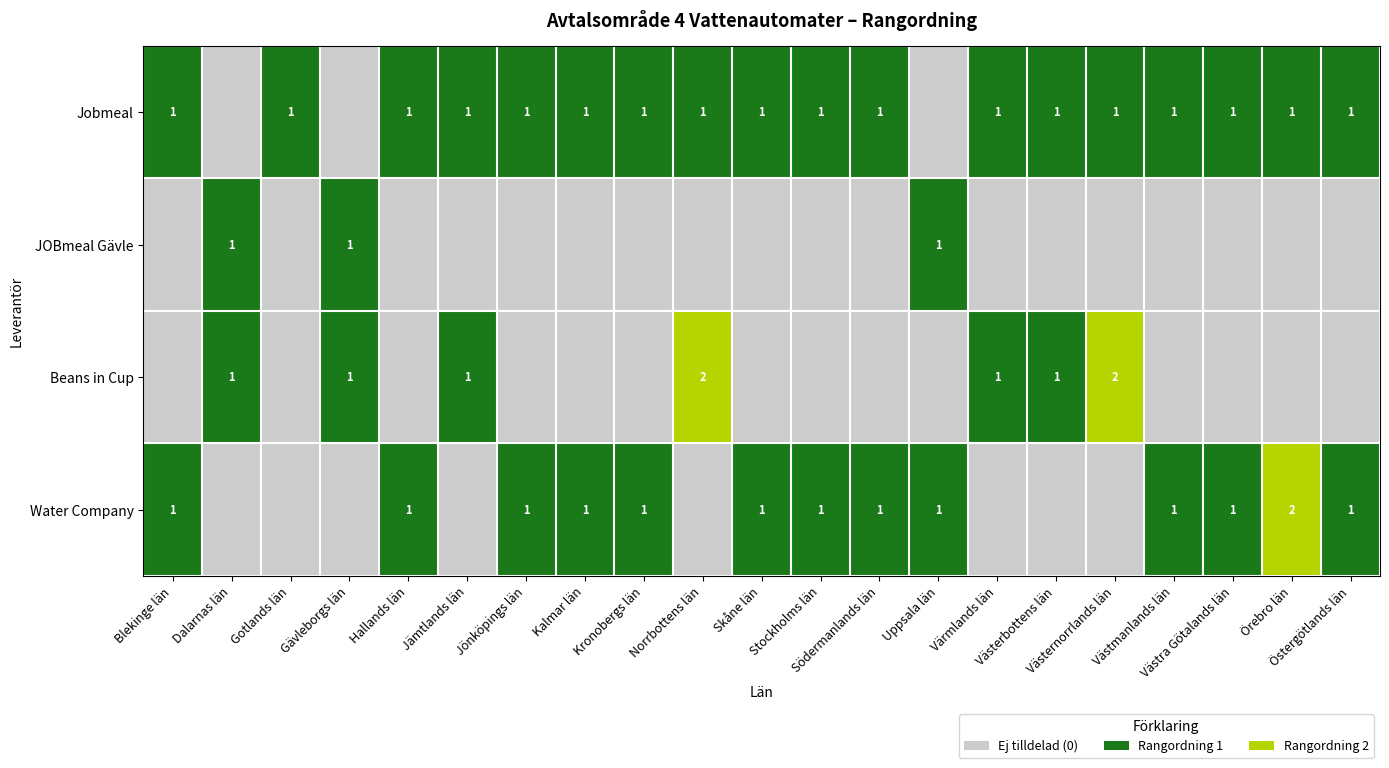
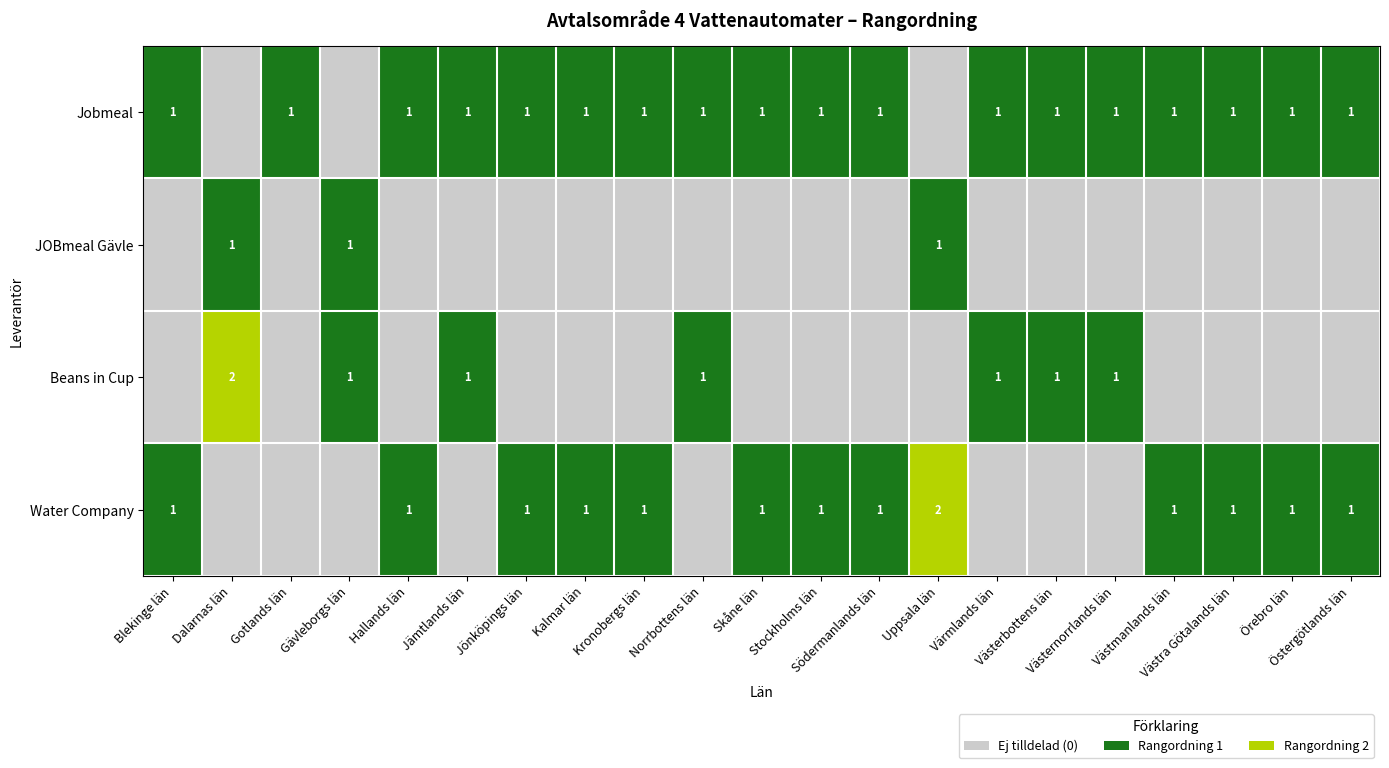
  {
    "Jobmeal": {
      "Blekinge län": 1,
      "Gotlands län": 1,
      "Hallands län": 1,
      "Jämtlands län": 1,
      "Jönköpings län": 1,
      "Kalmar län": 1,
      "Kronobergs län": 1,
      "Norrbottens län": 1,
      "Skåne län": 1,
      "Stockholms län": 1,
      "Södermanlands län": 1,
      "Värmlands län": 1,
      "Västerbottens län": 1,
      "Västernorrlands län": 1,
      "Västmanlands län": 1,
      "Västra Götalands län": 1,
      "Örebro län": 1,
      "Östergötlands län": 1
    },
    "JOBmeal Gävle": {
      "Dalarnas län": 1,
      "Gävleborgs län": 1,
      "Uppsala län": 1
    },
    "Beans in Cup": {
-     "Dalarnas län": 1,
+     "Dalarnas län": 2,
      "Gävleborgs län": 1,
      "Jämtlands län": 1,
-     "Norrbottens län": 2,
+     "Norrbottens län": 1,
      "Värmlands län": 1,
      "Västerbottens län": 1,
-     "Västernorrlands län": 2
+     "Västernorrlands län": 1
    },
    "Water Company": {
      "Blekinge län": 1,
      "Hallands län": 1,
      "Jönköpings län": 1,
      "Kalmar län": 1,
      "Kronobergs län": 1,
      "Skåne län": 1,
      "Stockholms län": 1,
      "Södermanlands län": 1,
-     "Uppsala län": 1,
+     "Uppsala län": 2,
      "Västmanlands län": 1,
      "Västra Götalands län": 1,
-     "Örebro län": 2,
+     "Örebro län": 1,
      "Östergötlands län": 1
    }
  }
